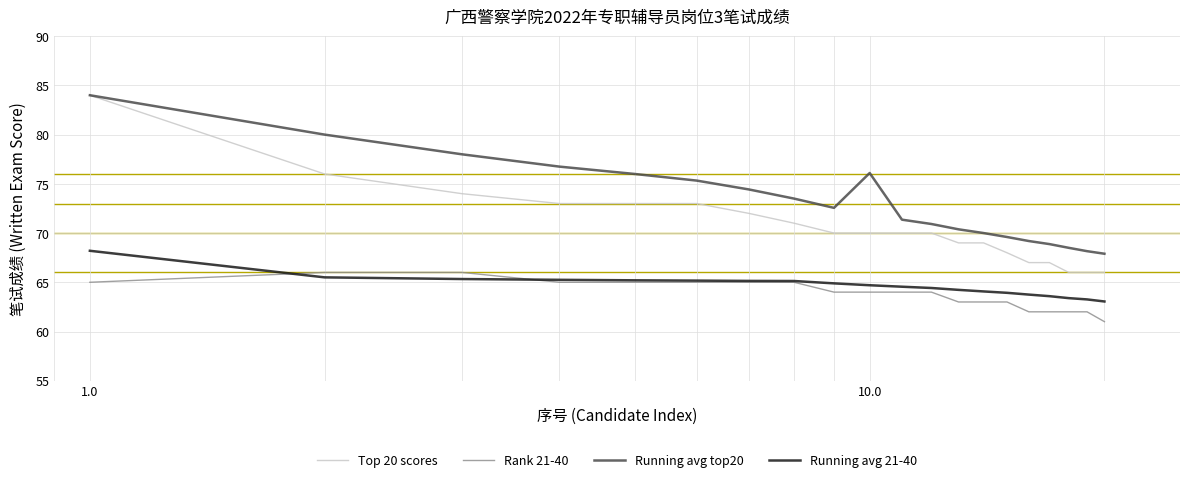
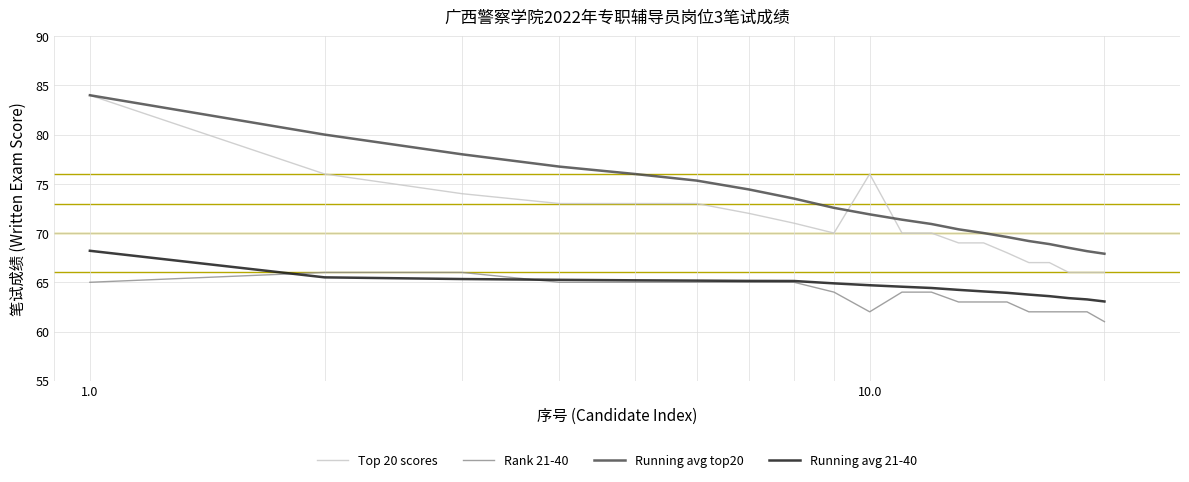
  {
    "Top 20 scores": {
-     "10.0": 70
+     "10.0": 76
    },
    "Rank 21-40": {
      "1.0": 65,
-     "10.0": 64
+     "10.0": 62
    },
    "Running avg top20": {
-     "10.0": 76
+     "10.0": 72
    },
    "Running avg 21-40": {
      "1.0": 68,
      "10.0": 65
    }
  }
